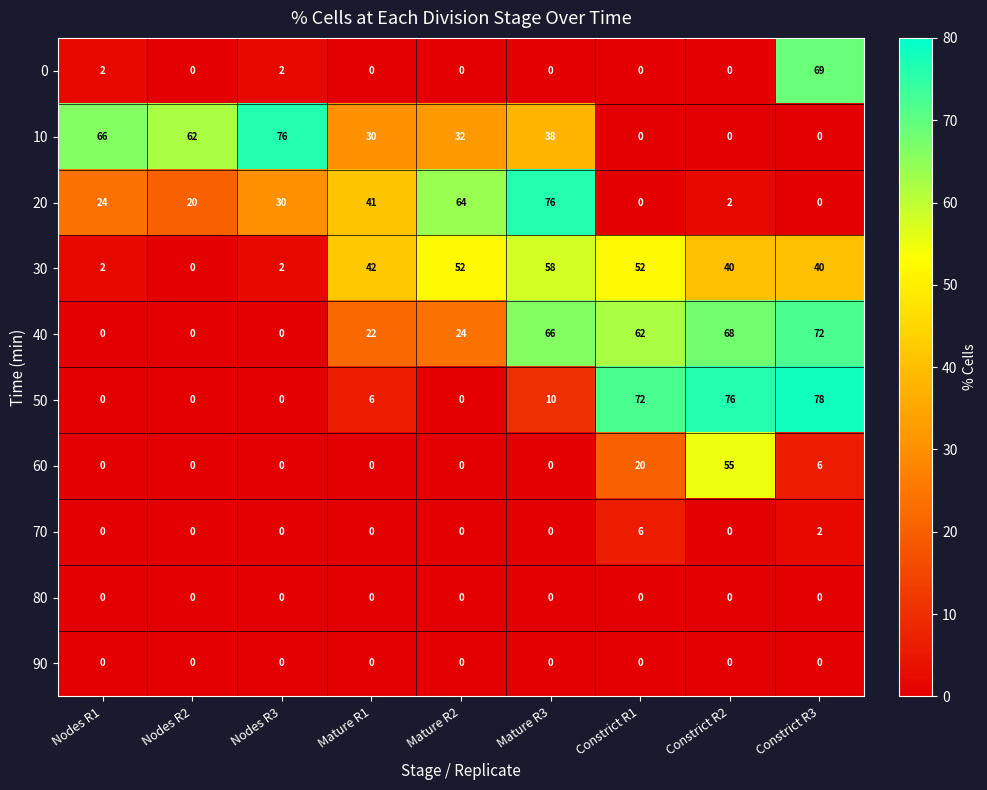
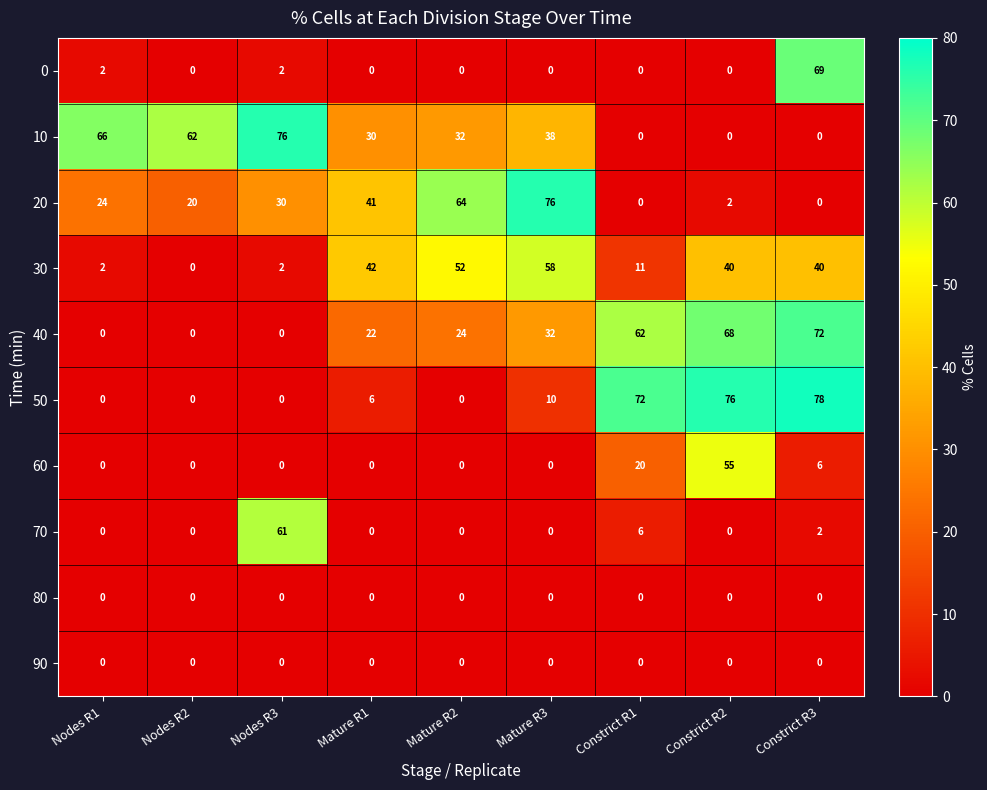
  {
    "0": {
      "Nodes R1": 2,
      "Nodes R2": 0,
      "Nodes R3": 2,
      "Mature R1": 0,
      "Mature R2": 0,
      "Mature R3": 0,
      "Constrict R1": 0,
      "Constrict R2": 0,
      "Constrict R3": 69
    },
    "10": {
      "Nodes R1": 66,
      "Nodes R2": 62,
      "Nodes R3": 76,
      "Mature R1": 30,
      "Mature R2": 32,
      "Mature R3": 38,
      "Constrict R1": 0,
      "Constrict R2": 0,
      "Constrict R3": 0
    },
    "20": {
      "Nodes R1": 24,
      "Nodes R2": 20,
      "Nodes R3": 30,
      "Mature R1": 41,
      "Mature R2": 64,
      "Mature R3": 76,
      "Constrict R1": 0,
      "Constrict R2": 2,
      "Constrict R3": 0
    },
    "30": {
      "Nodes R1": 2,
      "Nodes R2": 0,
      "Nodes R3": 2,
      "Mature R1": 42,
      "Mature R2": 52,
      "Mature R3": 58,
-     "Constrict R1": 52,
+     "Constrict R1": 11,
      "Constrict R2": 40,
      "Constrict R3": 40
    },
    "40": {
      "Nodes R1": 0,
      "Nodes R2": 0,
      "Nodes R3": 0,
      "Mature R1": 22,
      "Mature R2": 24,
-     "Mature R3": 66,
+     "Mature R3": 32,
      "Constrict R1": 62,
      "Constrict R2": 68,
      "Constrict R3": 72
    },
    "50": {
      "Nodes R1": 0,
      "Nodes R2": 0,
      "Nodes R3": 0,
      "Mature R1": 6,
      "Mature R2": 0,
      "Mature R3": 10,
      "Constrict R1": 72,
      "Constrict R2": 76,
      "Constrict R3": 78
    },
    "60": {
      "Nodes R1": 0,
      "Nodes R2": 0,
      "Nodes R3": 0,
      "Mature R1": 0,
      "Mature R2": 0,
      "Mature R3": 0,
      "Constrict R1": 20,
      "Constrict R2": 55,
      "Constrict R3": 6
    },
    "70": {
      "Nodes R1": 0,
      "Nodes R2": 0,
-     "Nodes R3": 0,
+     "Nodes R3": 61,
      "Mature R1": 0,
      "Mature R2": 0,
      "Mature R3": 0,
      "Constrict R1": 6,
      "Constrict R2": 0,
      "Constrict R3": 2
    },
    "80": {
      "Nodes R1": 0,
      "Nodes R2": 0,
      "Nodes R3": 0,
      "Mature R1": 0,
      "Mature R2": 0,
      "Mature R3": 0,
      "Constrict R1": 0,
      "Constrict R2": 0,
      "Constrict R3": 0
    },
    "90": {
      "Nodes R1": 0,
      "Nodes R2": 0,
      "Nodes R3": 0,
      "Mature R1": 0,
      "Mature R2": 0,
      "Mature R3": 0,
      "Constrict R1": 0,
      "Constrict R2": 0,
      "Constrict R3": 0
    }
  }
